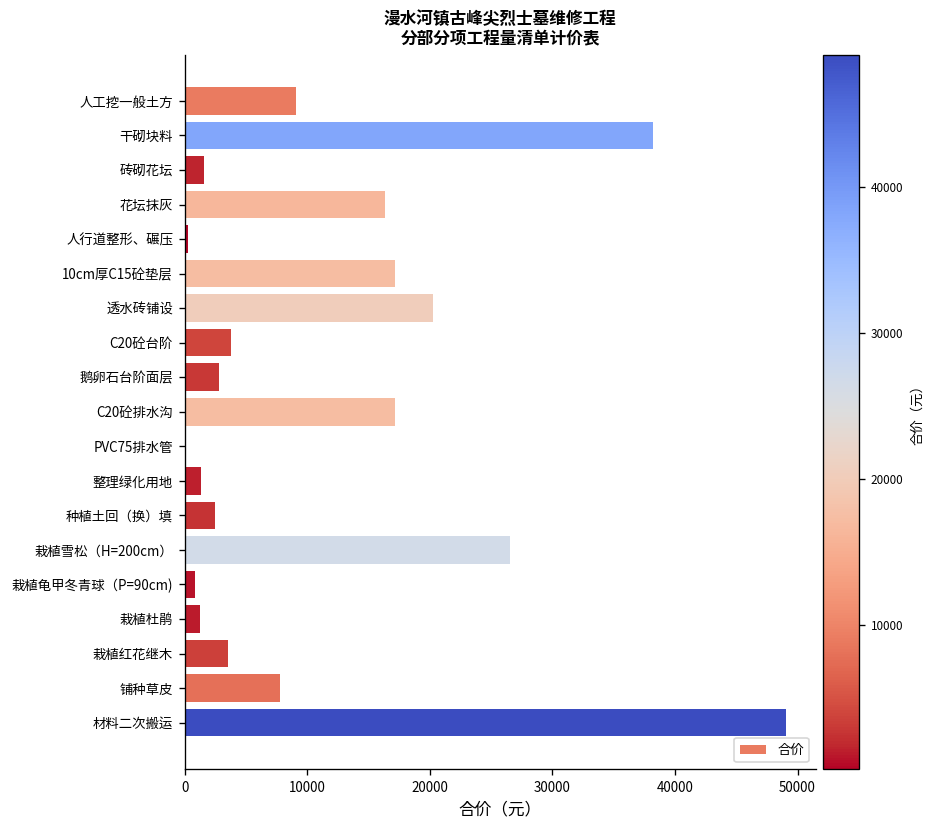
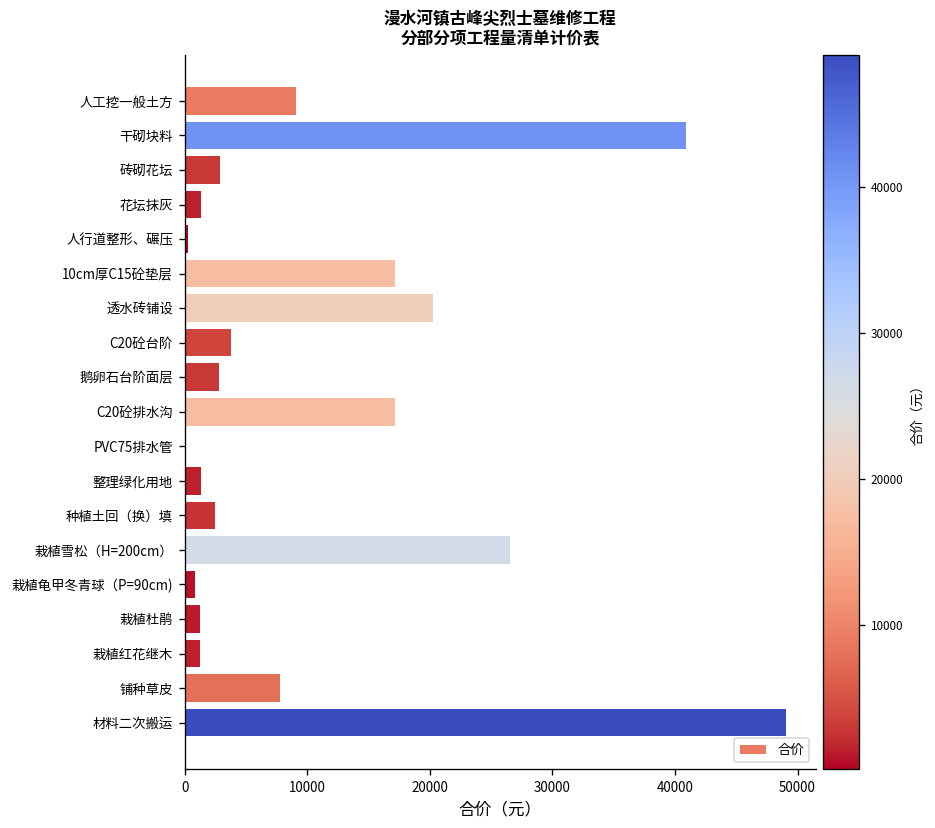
  {
    "人工挖一般土方": 9100,
-   "干砌块料": 38200,
-   "砖砌花坛": 1600,
-   "花坛抹灰": 16400,
+   "干砌块料": 40900,
+   "砖砌花坛": 2900,
+   "花坛抹灰": 1300,
    "人行道整形、碾压": 300,
    "10cm厚C15砼垫层": 17200,
    "透水砖铺设": 20300,
    "C20砼台阶": 3800,
    "鹅卵石台阶面层": 2800,
    "C20砼排水沟": 17100,
    "整理绿化用地": 1300,
    "种植土回（换）填": 2500,
    "栽植雪松（H=200cm）": 26500,
    "栽植龟甲冬青球（P=90cm)": 800,
    "栽植杜鹃": 1200,
-   "栽植红花继木": 3500,
+   "栽植红花继木": 1300,
    "铺种草皮": 7800,
    "材料二次搬运": 49000
  }
